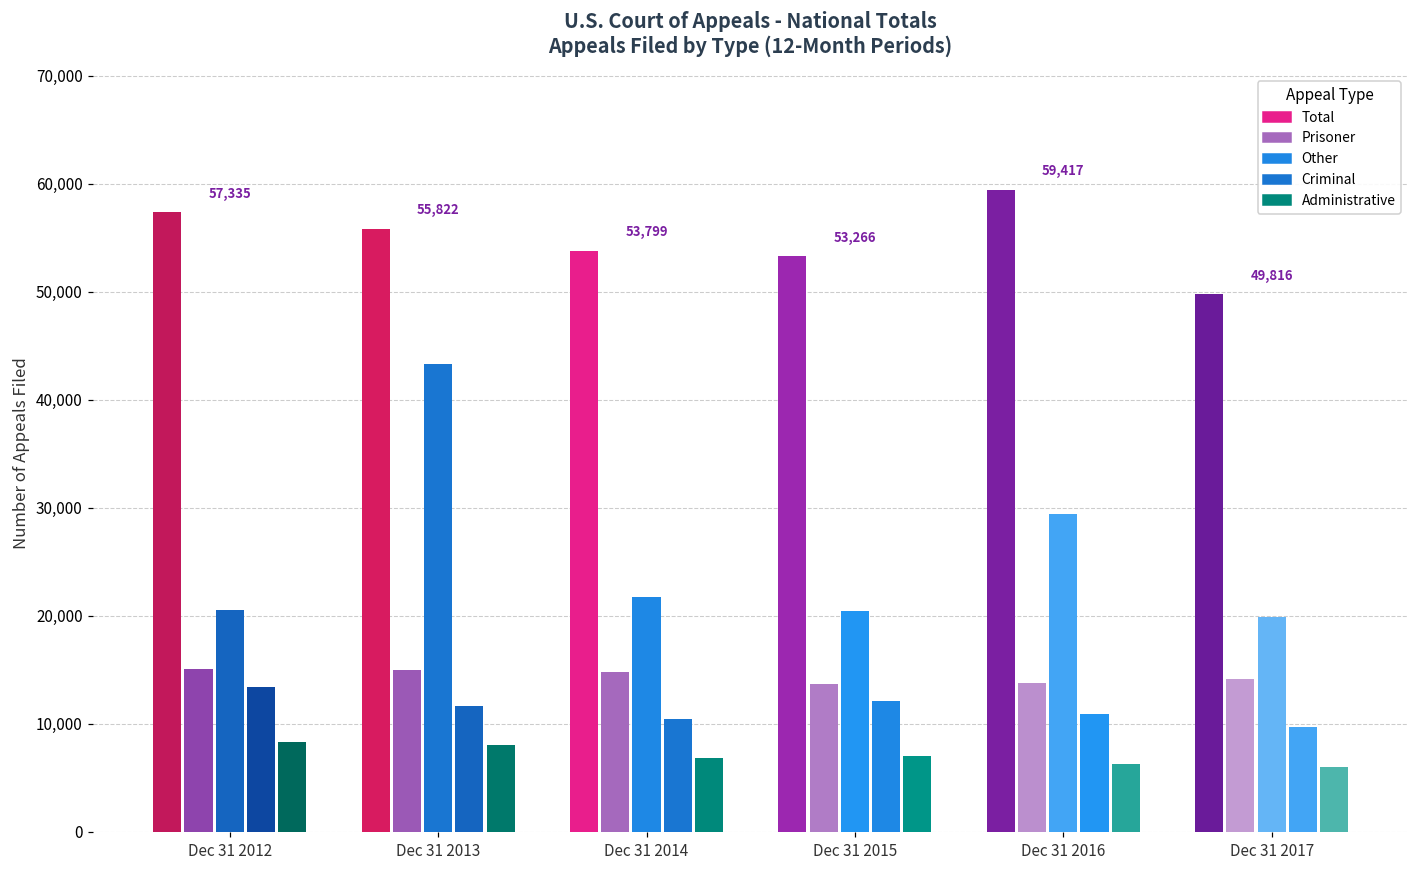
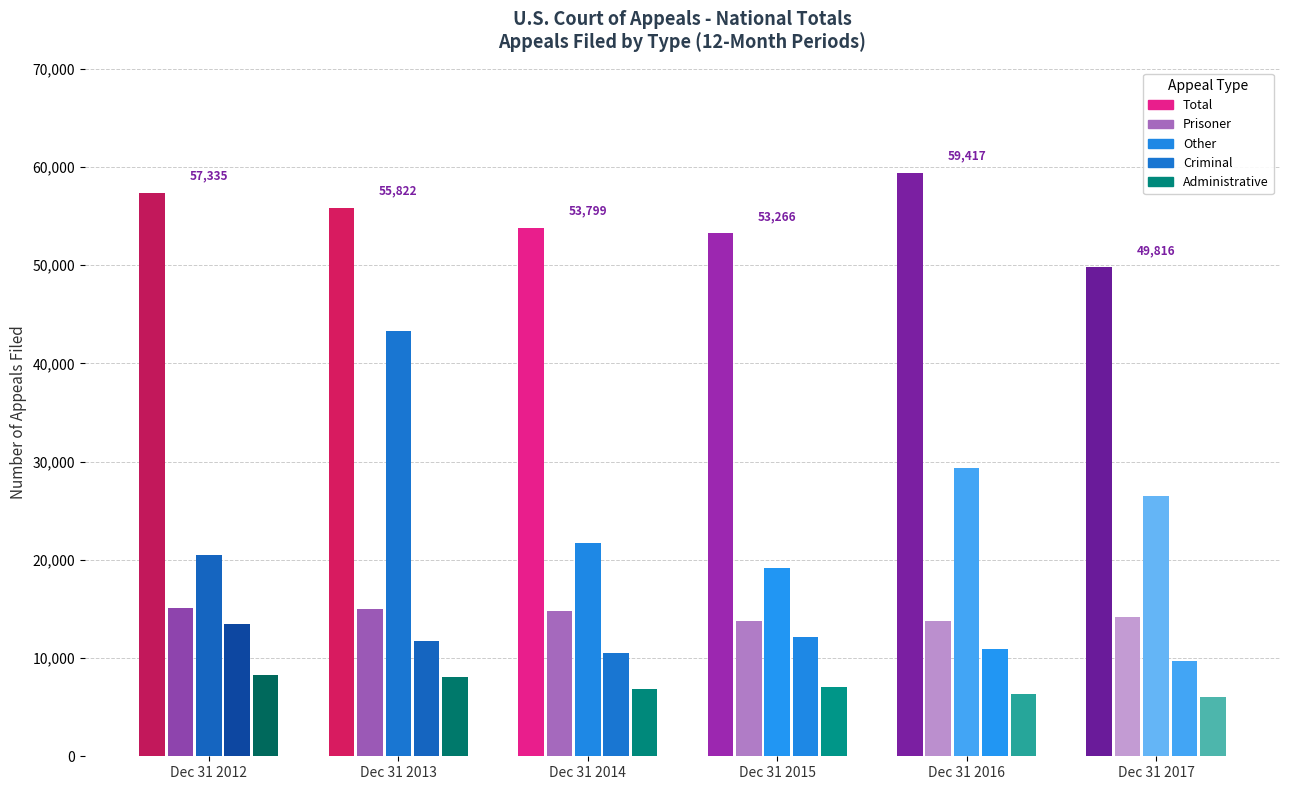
  {
    "Dec 31 2012": "21,000",
    "Dec 31 2013": "43,000",
    "Dec 31 2014": "22,000",
-   "Dec 31 2015": "20,000",
+   "Dec 31 2015": "19,000",
    "Dec 31 2016": "29,000",
-   "Dec 31 2017": "20,000"
+   "Dec 31 2017": "26,000"
  }
